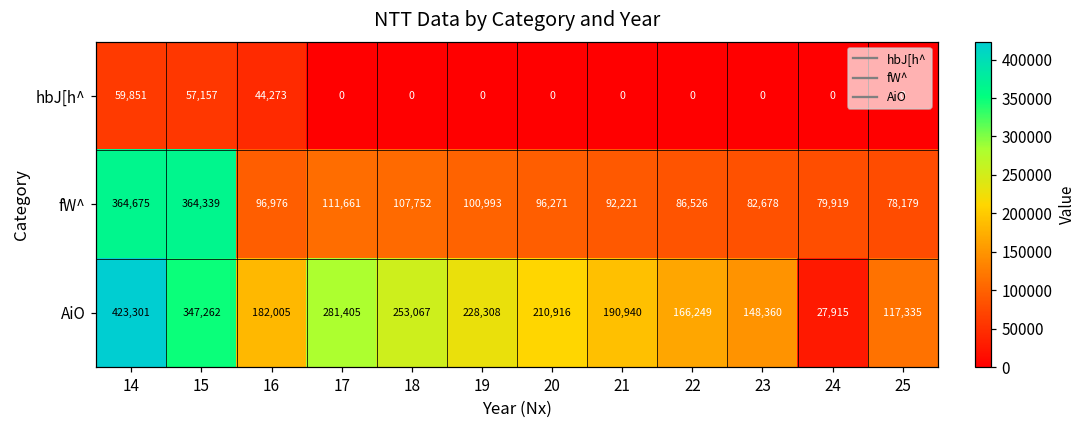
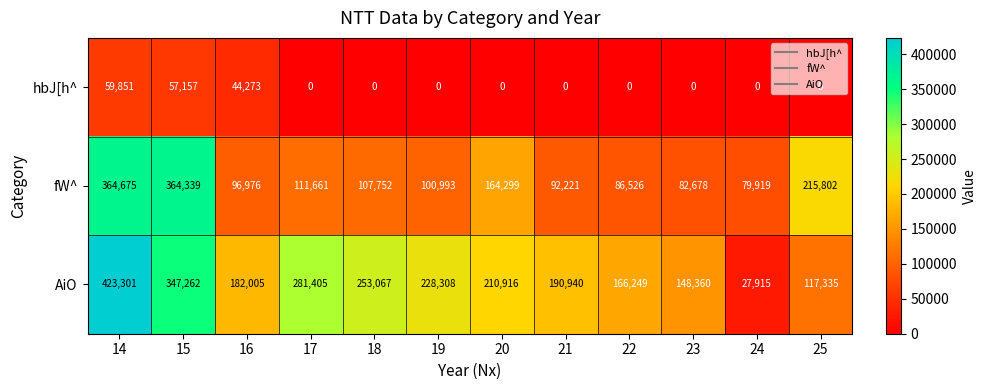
  {
    "hbJ[h^": {
      "14": "59,851",
      "15": "57,157",
      "16": "44,273",
      "17": "0",
      "18": "0",
      "19": "0",
      "20": "0",
      "21": "0",
      "22": "0",
      "23": "0",
      "24": "0"
    },
    "fW^": {
      "14": "364,675",
      "15": "364,339",
      "16": "96,976",
      "17": "111,661",
      "18": "107,752",
      "19": "100,993",
-     "20": "96,271",
+     "20": "164,299",
      "21": "92,221",
      "22": "86,526",
      "23": "82,678",
      "24": "79,919",
-     "25": "78,179"
+     "25": "215,802"
    },
    "AiO": {
      "14": "423,301",
      "15": "347,262",
      "16": "182,005",
      "17": "281,405",
      "18": "253,067",
      "19": "228,308",
      "20": "210,916",
      "21": "190,940",
      "22": "166,249",
      "23": "148,360",
      "24": "27,915",
      "25": "117,335"
    }
  }
